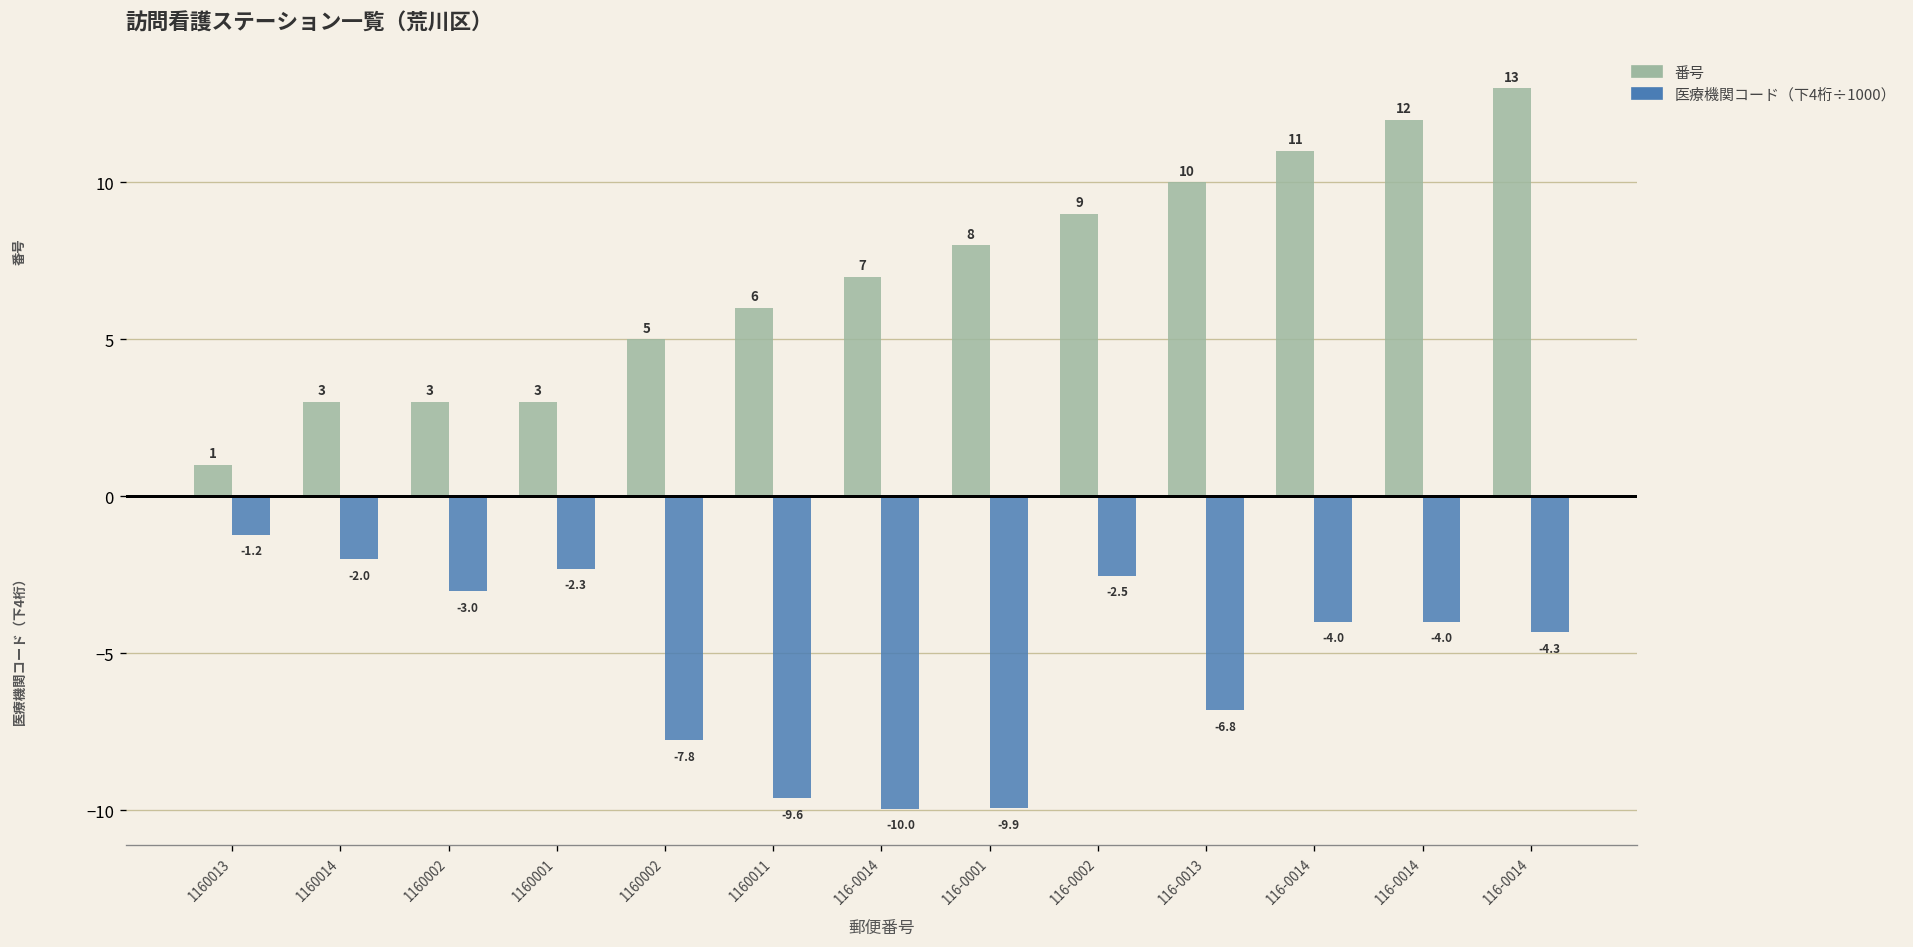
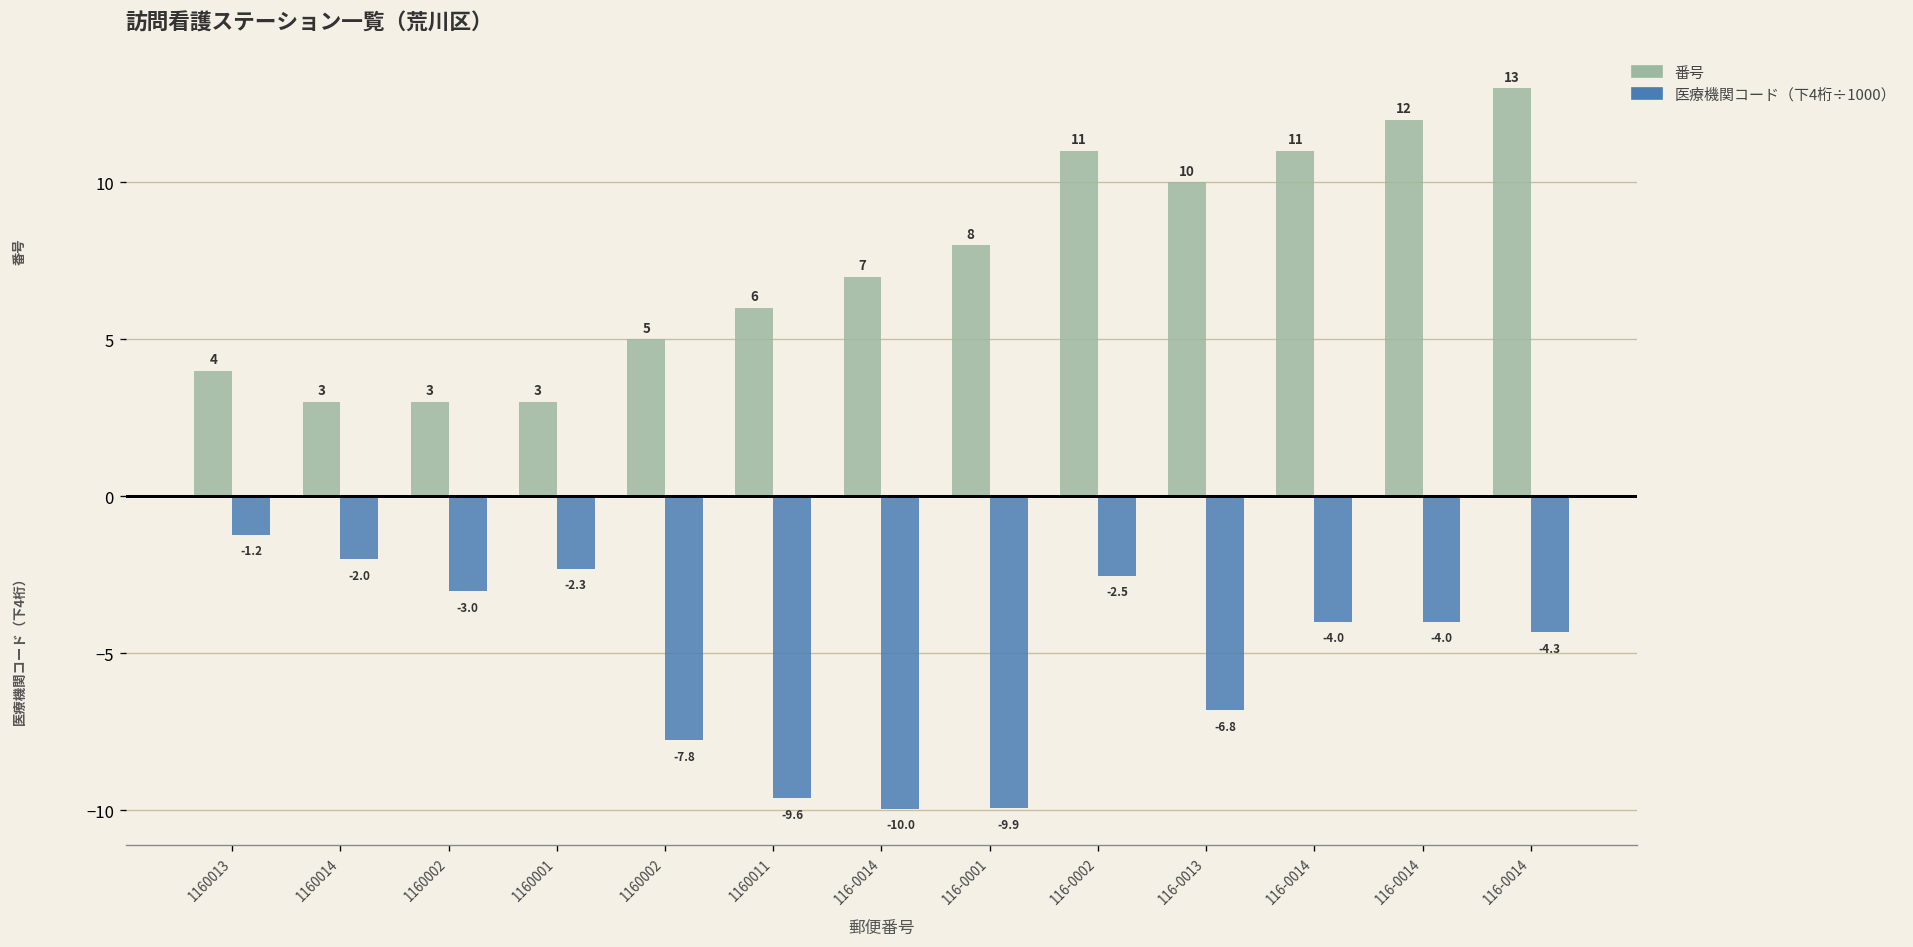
  {
    "番号": {
-     "1160013": 1,
+     "1160013": 4,
      "1160014": 3,
      "1160001": 3,
      "1160011": 6,
      "116-0001": 8,
-     "116-0002": 9,
+     "116-0002": 11,
      "116-0013": 10
    },
    "医療機関コード（下4桁÷1000）": {
      "1160013": -1.2,
      "1160014": -2.0,
      "1160001": -2.3,
      "1160011": -9.6,
      "116-0001": -9.9,
      "116-0002": -2.5,
      "116-0013": -6.8
    }
  }
